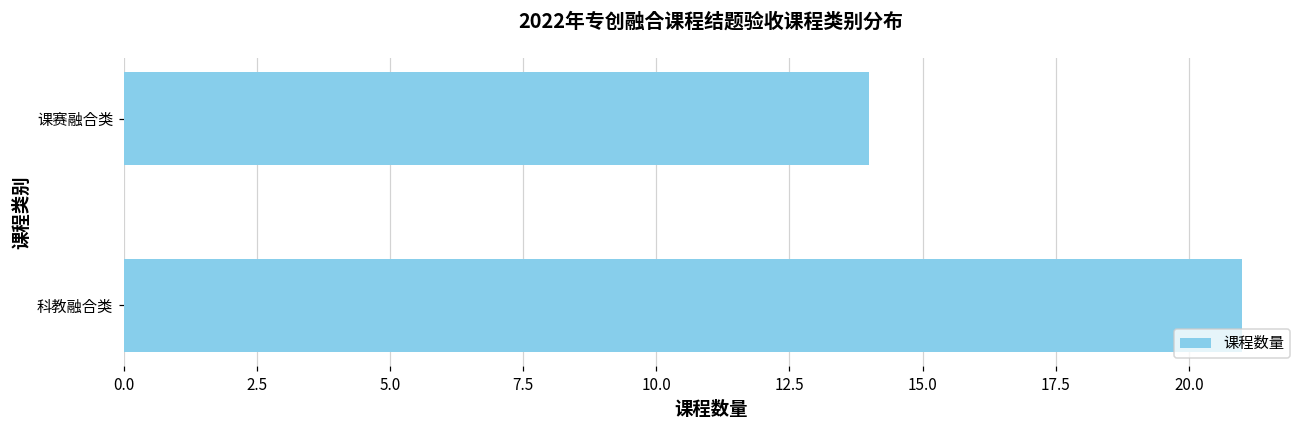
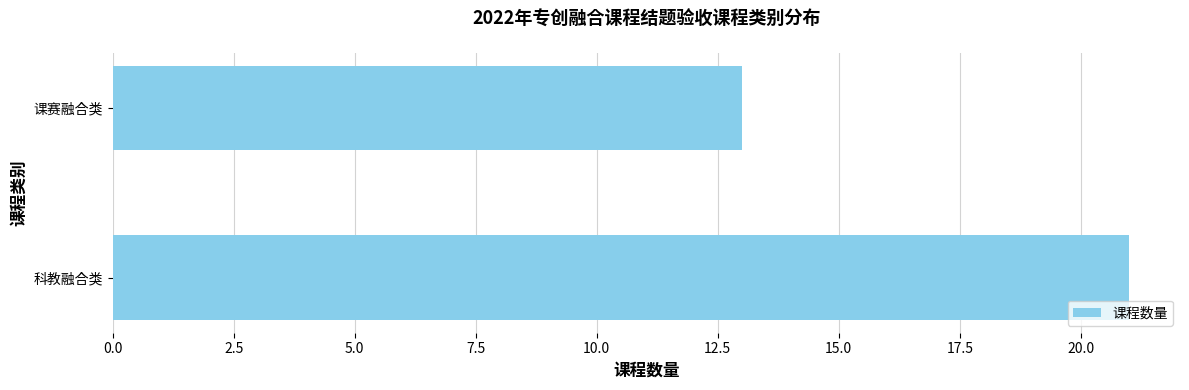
  {
-   "课赛融合类": 14,
+   "课赛融合类": 13,
    "科教融合类": 21
  }
